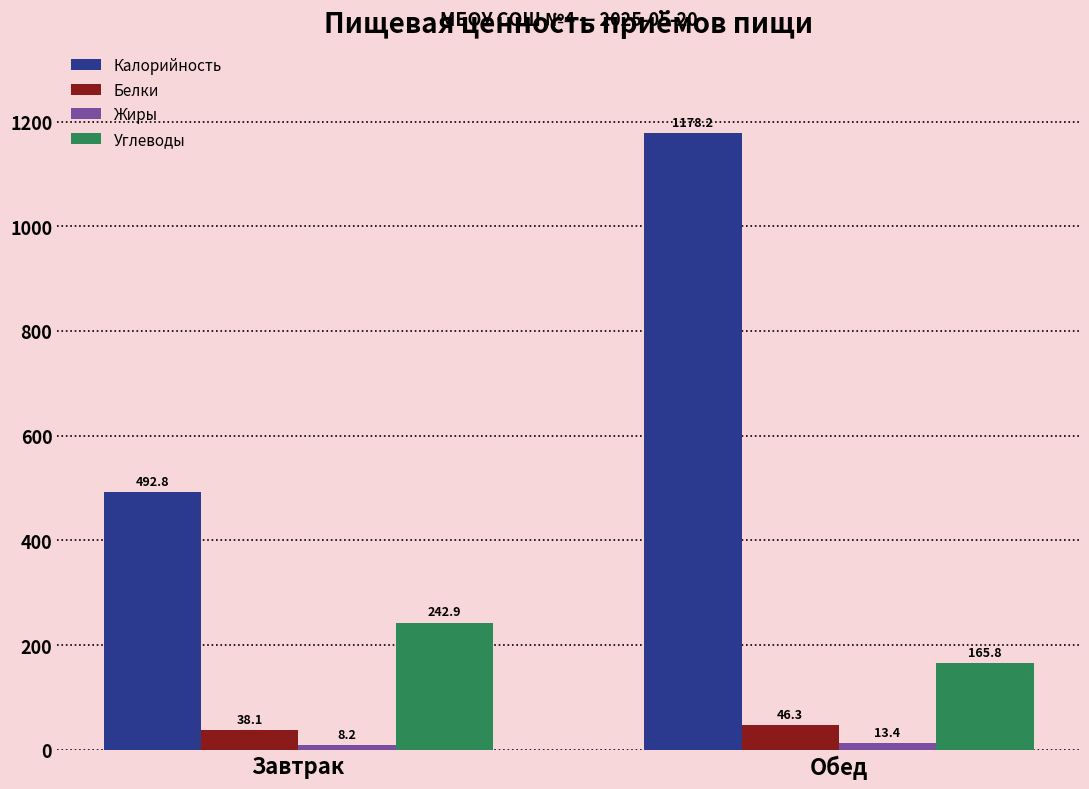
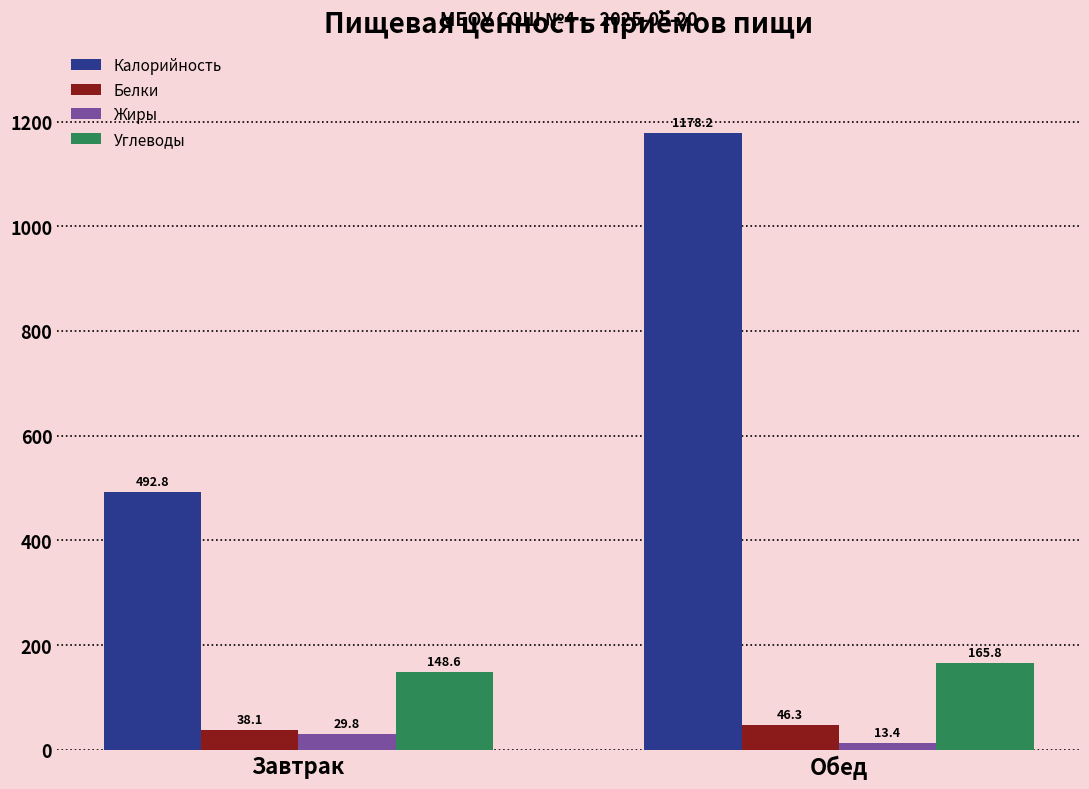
  {
    "Калорийность": {
      "Завтрак": 492.8,
      "Обед": 1178.2
    },
    "Белки": {
      "Завтрак": 38.1,
      "Обед": 46.3
    },
    "Жиры": {
-     "Завтрак": 8.2,
+     "Завтрак": 29.8,
      "Обед": 13.4
    },
    "Углеводы": {
-     "Завтрак": 242.9,
+     "Завтрак": 148.6,
      "Обед": 165.8
    }
  }
